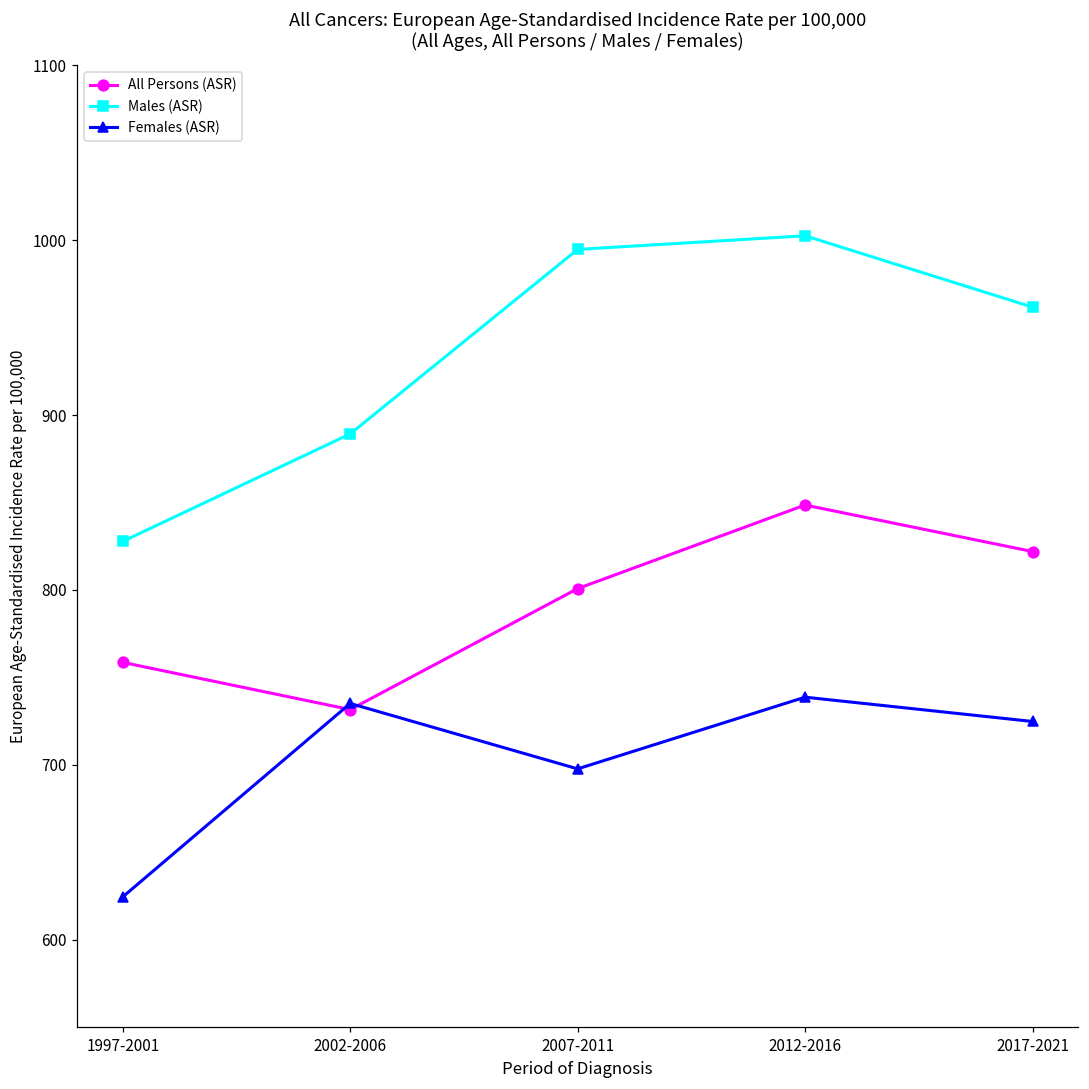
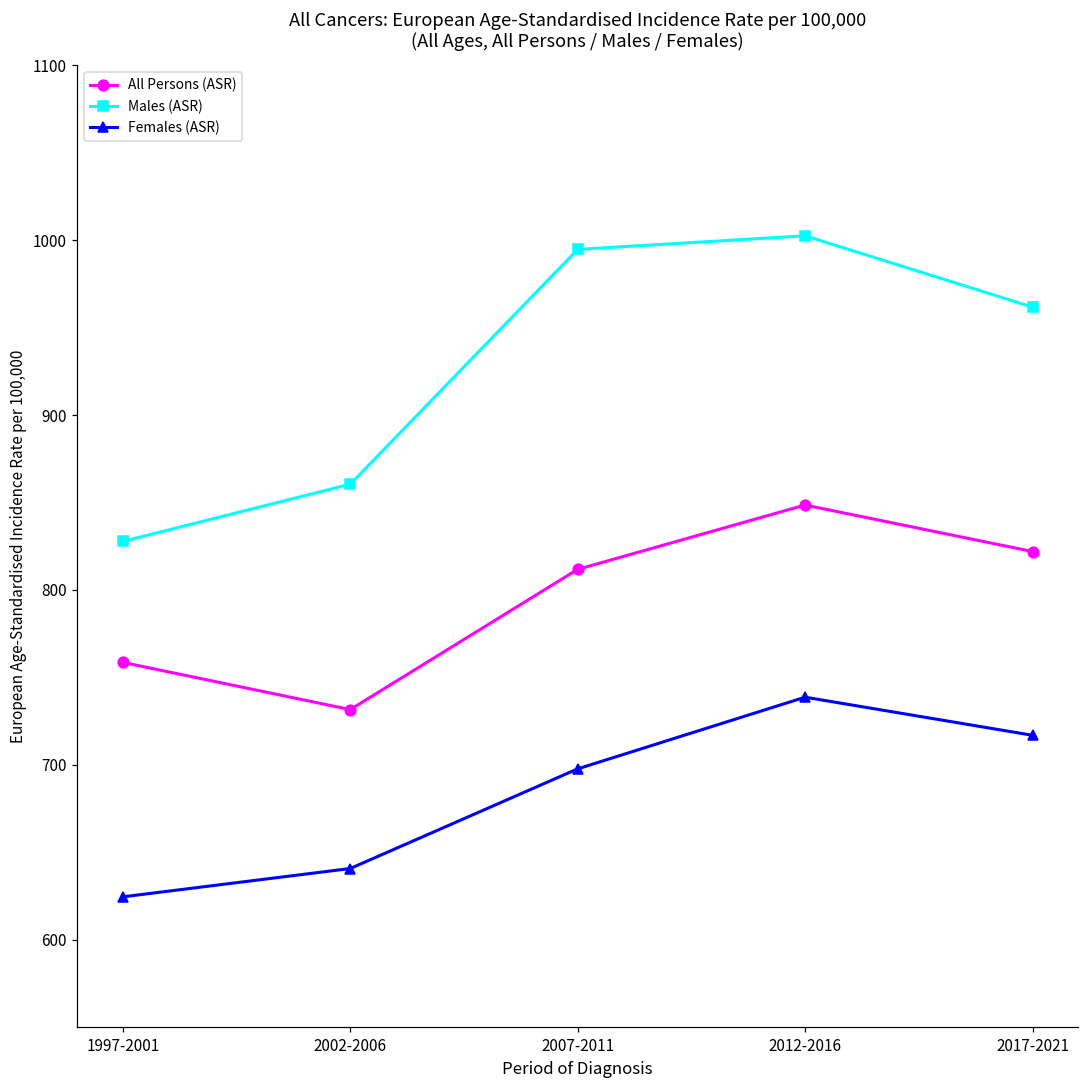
  {
    "All Persons (ASR)": {
      "1997-2001": 759,
      "2002-2006": 732,
-     "2007-2011": 801,
+     "2007-2011": 812,
      "2012-2016": 849,
      "2017-2021": 822
    },
    "Males (ASR)": {
      "1997-2001": 828,
-     "2002-2006": 889,
+     "2002-2006": 861,
      "2007-2011": 995,
      "2012-2016": 1003,
      "2017-2021": 962
    },
    "Females (ASR)": {
      "1997-2001": 625,
-     "2002-2006": 735,
+     "2002-2006": 641,
      "2007-2011": 698,
      "2012-2016": 739,
-     "2017-2021": 725
+     "2017-2021": 717
    }
  }
